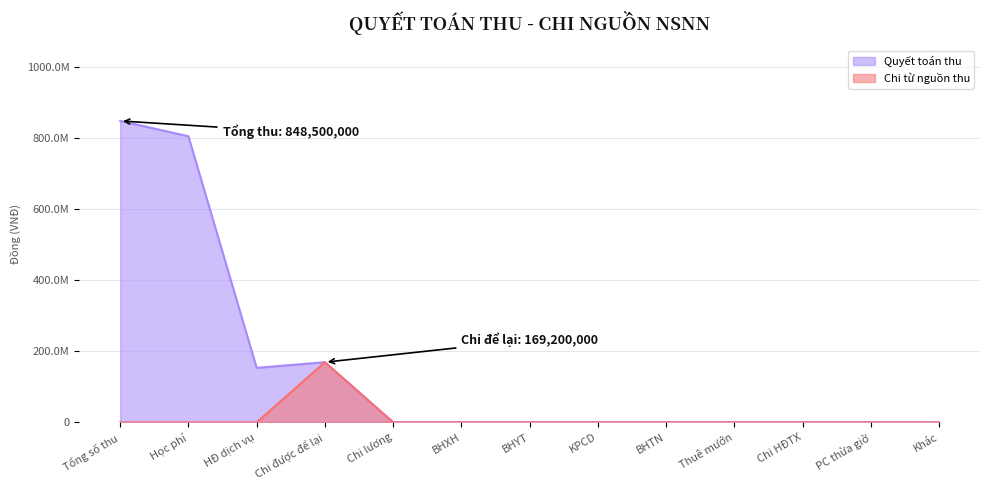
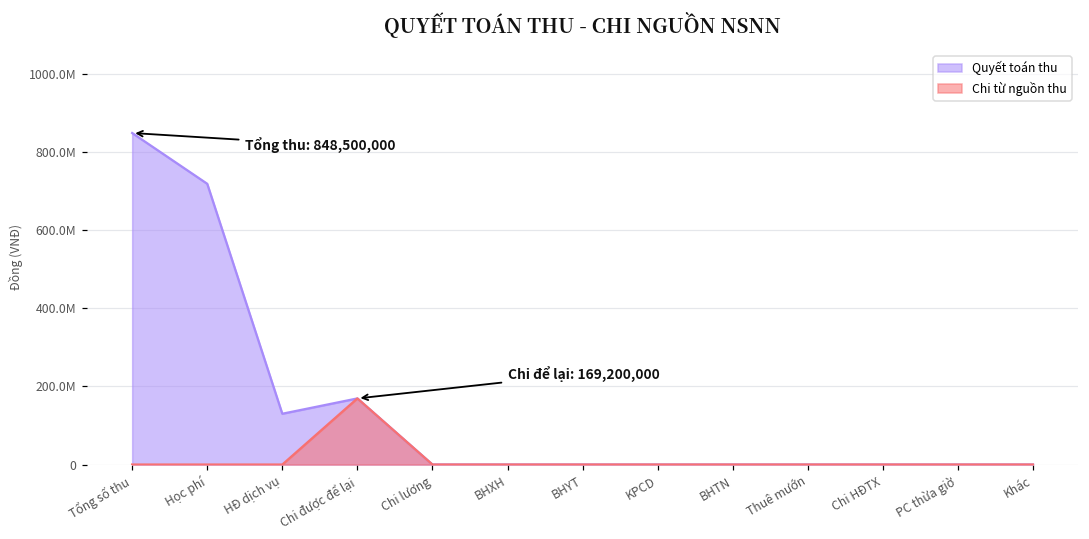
  {
    "Quyết toán thu": {
      "Tổng số thu": 850000000,
-     "Học phí": 810000000,
-     "HĐ dịch vụ": 150000000
+     "Học phí": 720000000,
+     "HĐ dịch vụ": 130000000
    },
    "Chi từ nguồn thu": {
      "Tổng số thu": 0,
      "Học phí": 0,
      "HĐ dịch vụ": 0
    }
  }
